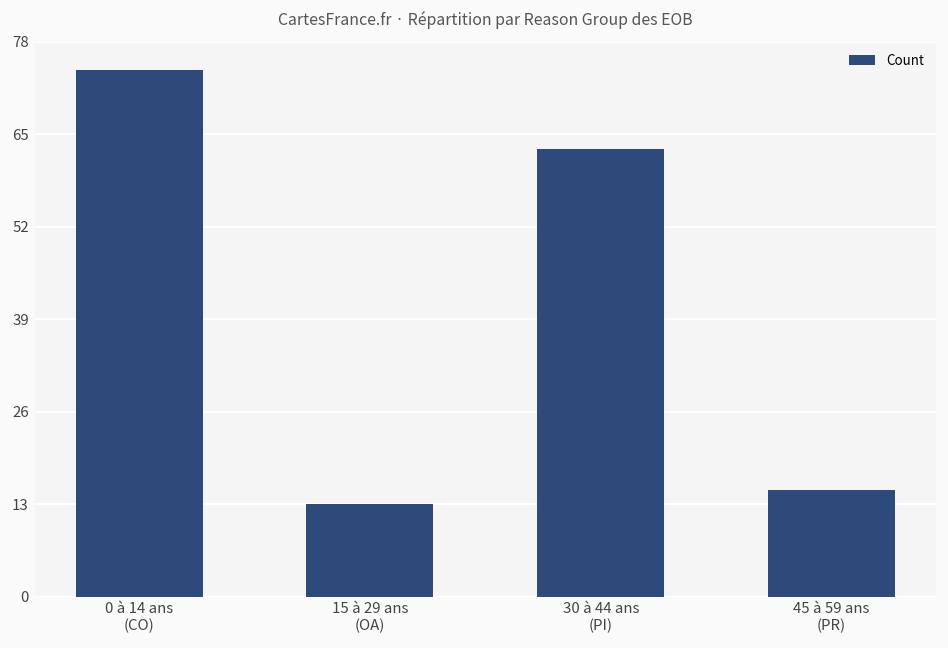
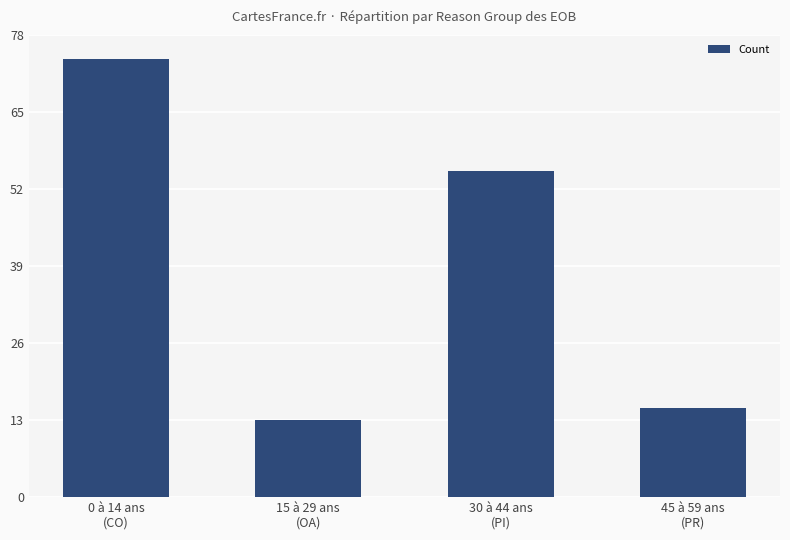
  {
    "0 à 14 ans (CO)": 74,
    "15 à 29 ans (OA)": 13,
-   "30 à 44 ans (PI)": 63,
+   "30 à 44 ans (PI)": 55,
    "45 à 59 ans (PR)": 15
  }
